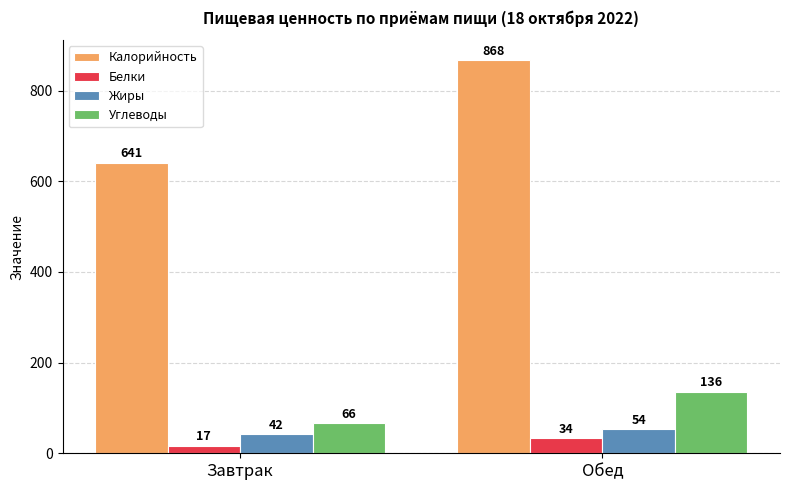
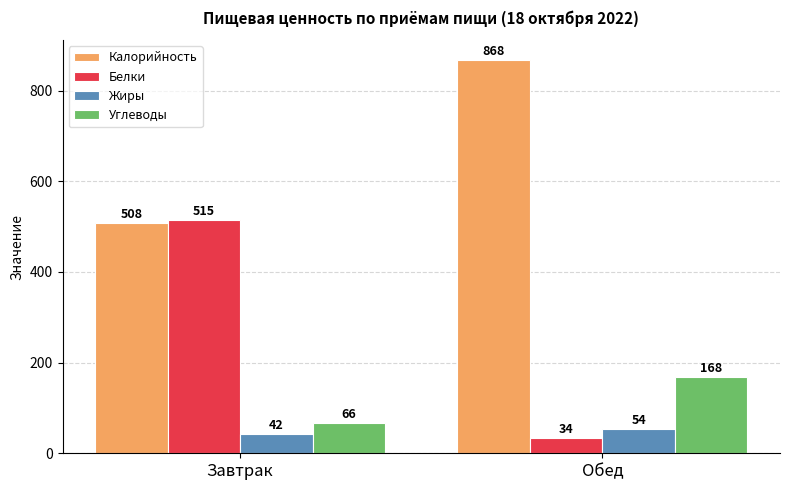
  {
    "Калорийность": {
-     "Завтрак": 641,
+     "Завтрак": 508,
      "Обед": 868
    },
    "Белки": {
-     "Завтрак": 17,
+     "Завтрак": 515,
      "Обед": 34
    },
    "Жиры": {
      "Завтрак": 42,
      "Обед": 54
    },
    "Углеводы": {
      "Завтрак": 66,
-     "Обед": 136
+     "Обед": 168
    }
  }
